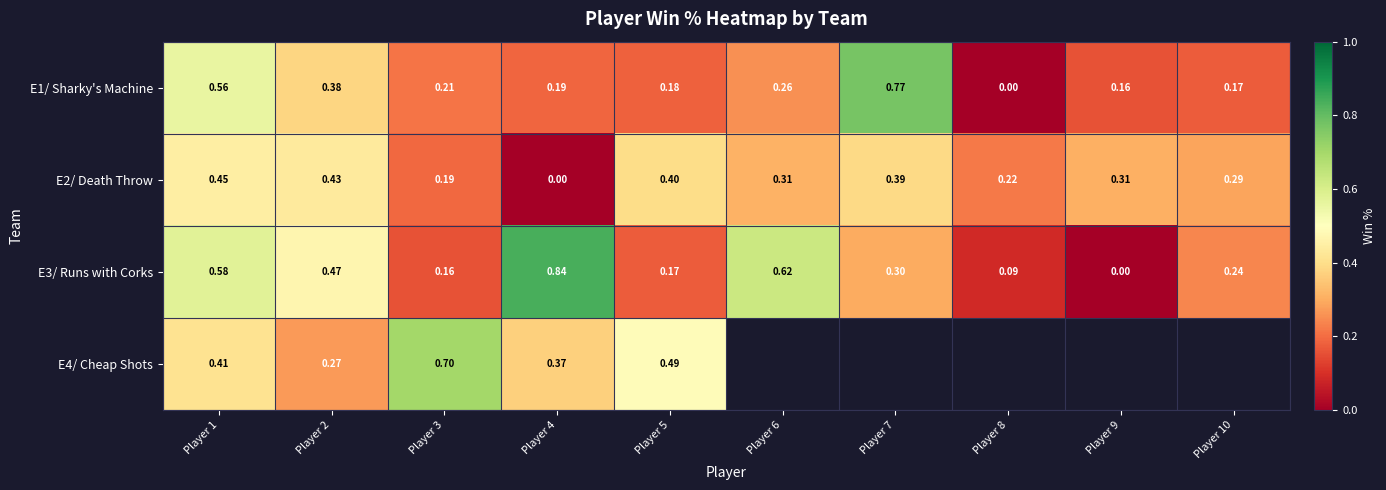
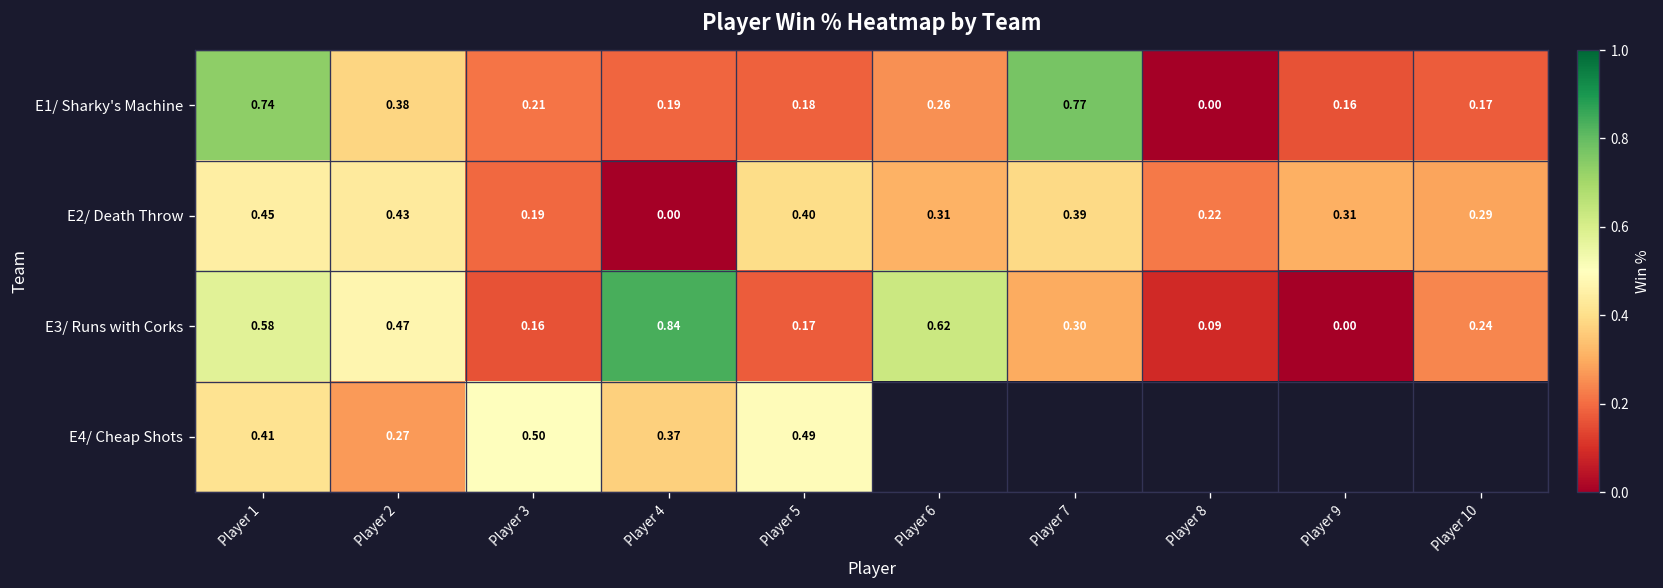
  {
    "E1/ Sharky's Machine": {
-     "Player 1": 0.56,
+     "Player 1": 0.74,
      "Player 2": 0.38,
      "Player 3": 0.21,
      "Player 4": 0.19,
      "Player 5": 0.18,
      "Player 6": 0.26,
      "Player 7": 0.77,
      "Player 8": 0.00,
      "Player 9": 0.16,
      "Player 10": 0.17
    },
    "E2/ Death Throw": {
      "Player 1": 0.45,
      "Player 2": 0.43,
      "Player 3": 0.19,
      "Player 4": 0.00,
      "Player 5": 0.40,
      "Player 6": 0.31,
      "Player 7": 0.39,
      "Player 8": 0.22,
      "Player 9": 0.31,
      "Player 10": 0.29
    },
    "E3/ Runs with Corks": {
      "Player 1": 0.58,
      "Player 2": 0.47,
      "Player 3": 0.16,
      "Player 4": 0.84,
      "Player 5": 0.17,
      "Player 6": 0.62,
      "Player 7": 0.30,
      "Player 8": 0.09,
      "Player 9": 0.00,
      "Player 10": 0.24
    },
    "E4/ Cheap Shots": {
      "Player 1": 0.41,
      "Player 2": 0.27,
-     "Player 3": 0.70,
+     "Player 3": 0.50,
      "Player 4": 0.37,
      "Player 5": 0.49
    }
  }
